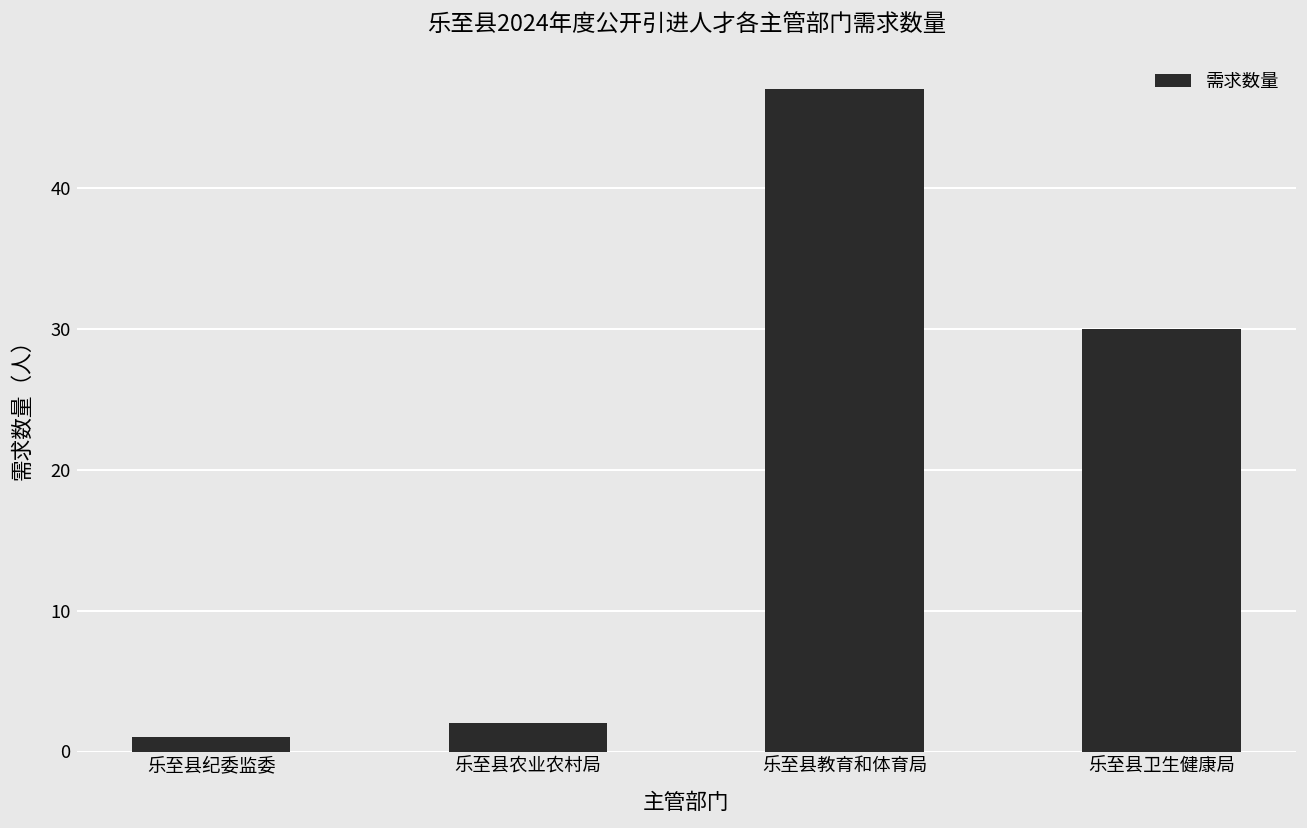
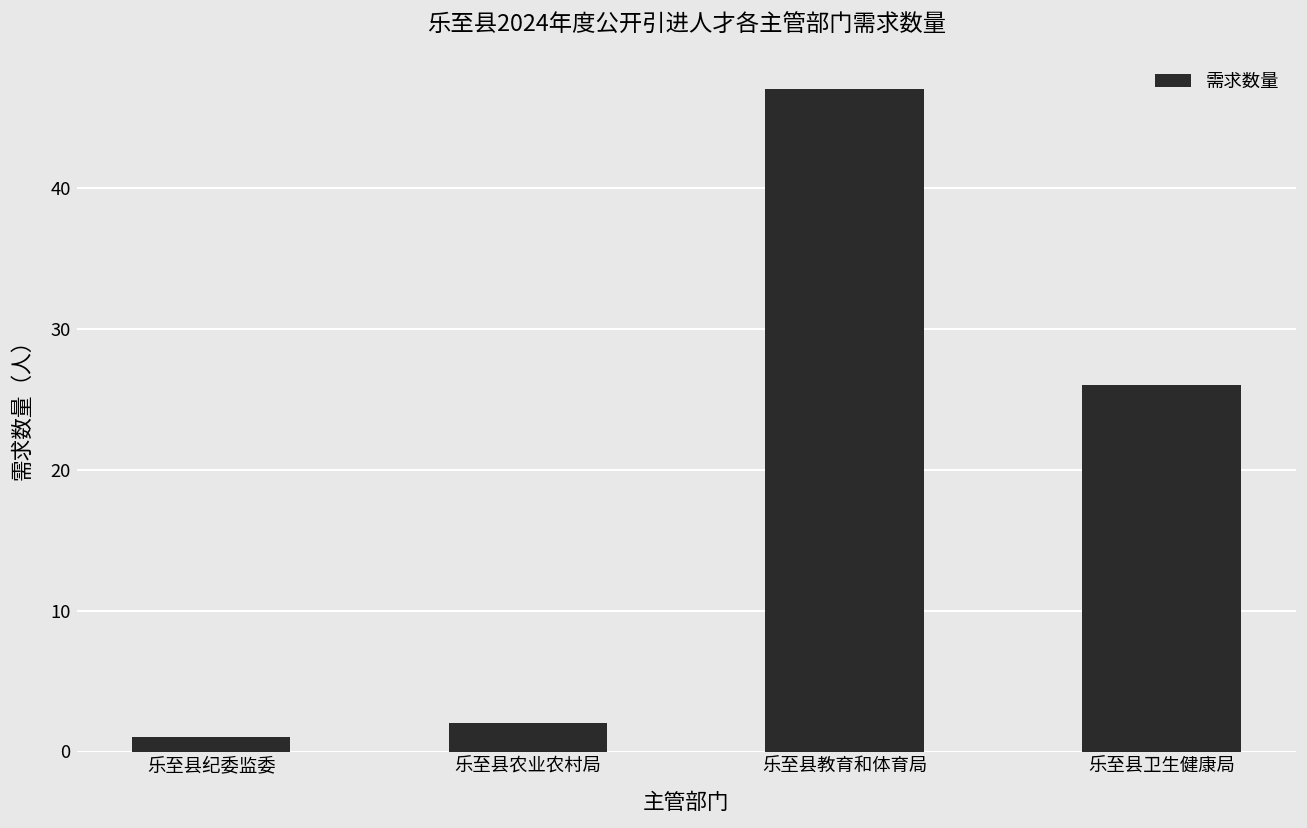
  {
    "乐至县纪委监委": 1,
    "乐至县农业农村局": 2,
    "乐至县教育和体育局": 47,
-   "乐至县卫生健康局": 30
+   "乐至县卫生健康局": 26
  }
